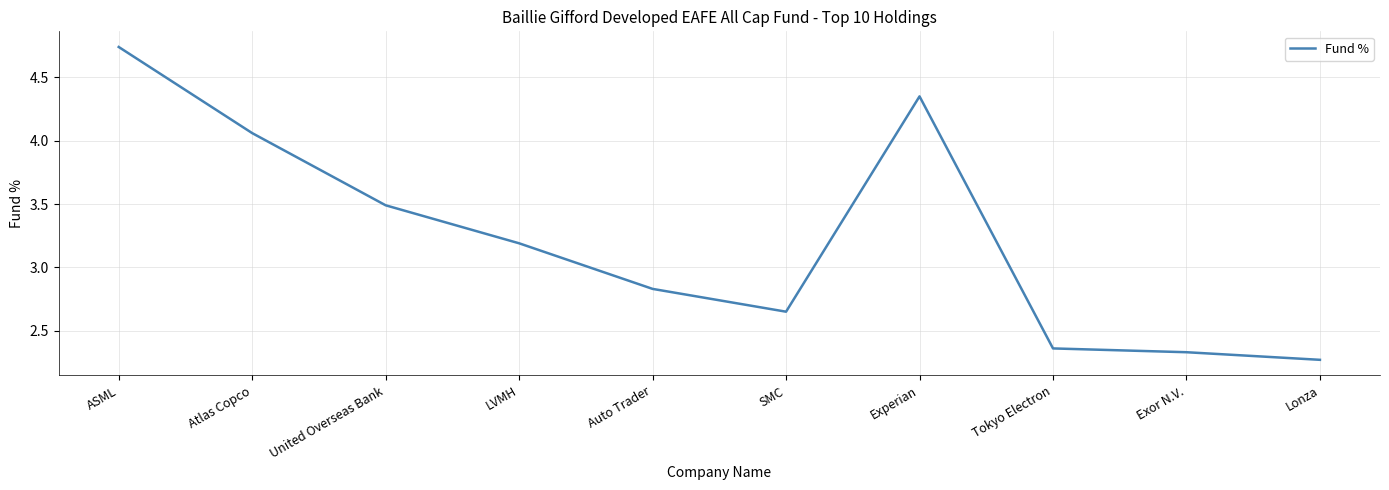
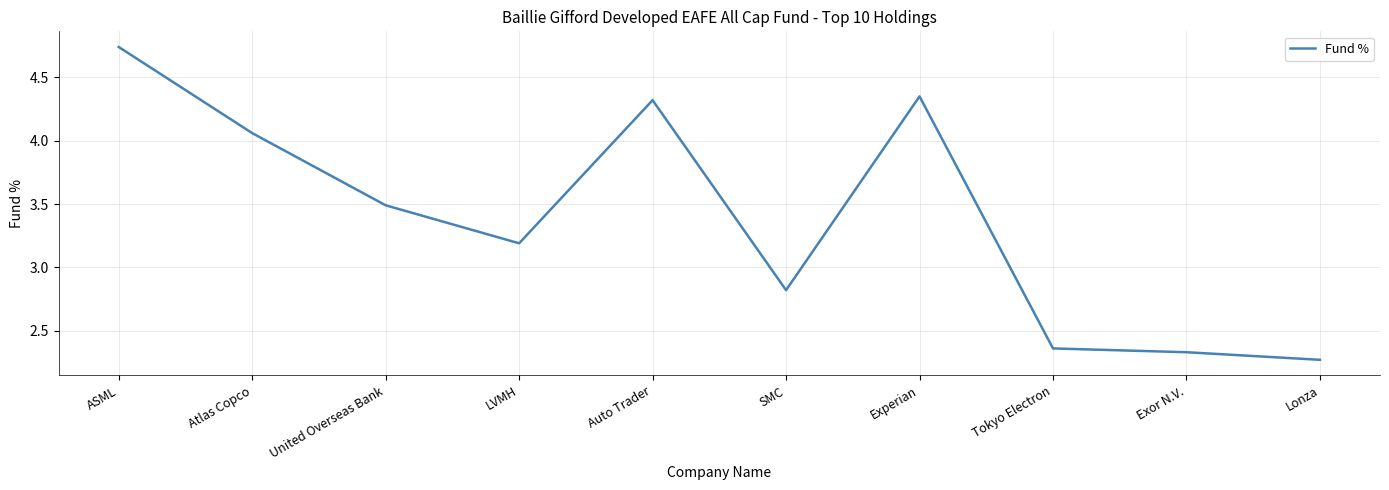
  {
    "ASML": 4.74,
    "Atlas Copco": 4.06,
    "United Overseas Bank": 3.49,
    "LVMH": 3.19,
-   "Auto Trader": 2.83,
-   "SMC": 2.65,
+   "Auto Trader": 4.32,
+   "SMC": 2.82,
    "Experian": 4.35,
    "Tokyo Electron": 2.36,
    "Exor N.V.": 2.33,
    "Lonza": 2.27
  }
